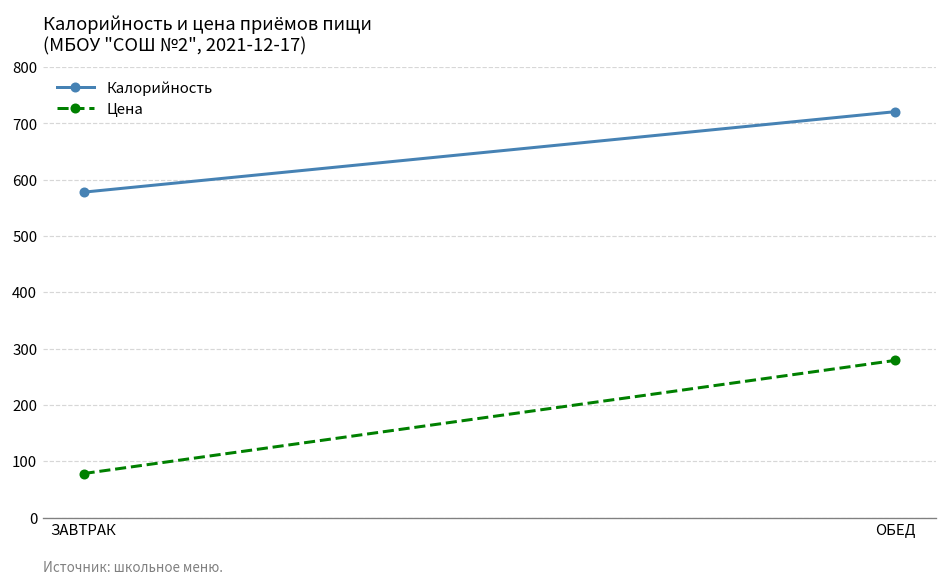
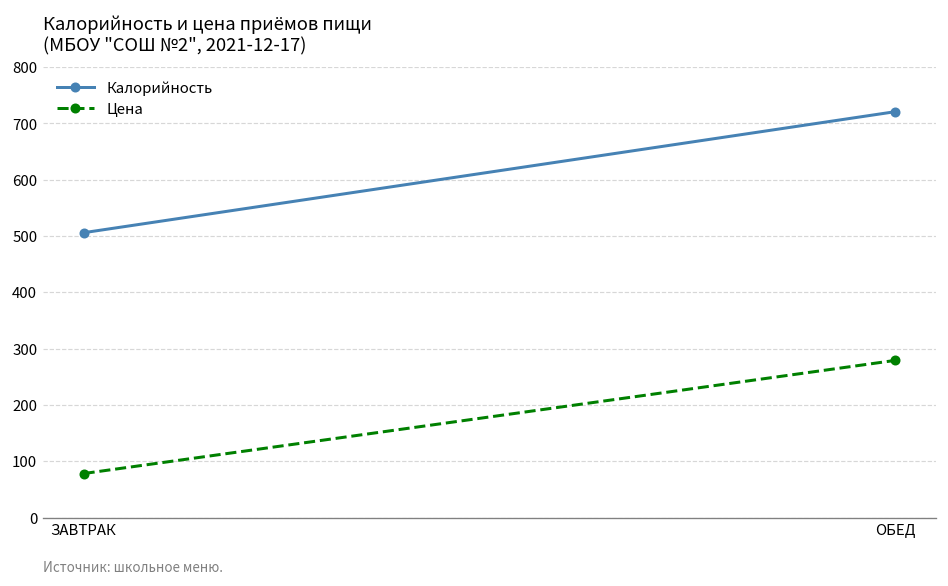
  {
    "Калорийность": {
-     "ЗАВТРАК": 580,
+     "ЗАВТРАК": 510,
      "ОБЕД": 720
    },
    "Цена": {
      "ЗАВТРАК": 80,
      "ОБЕД": 280
    }
  }
